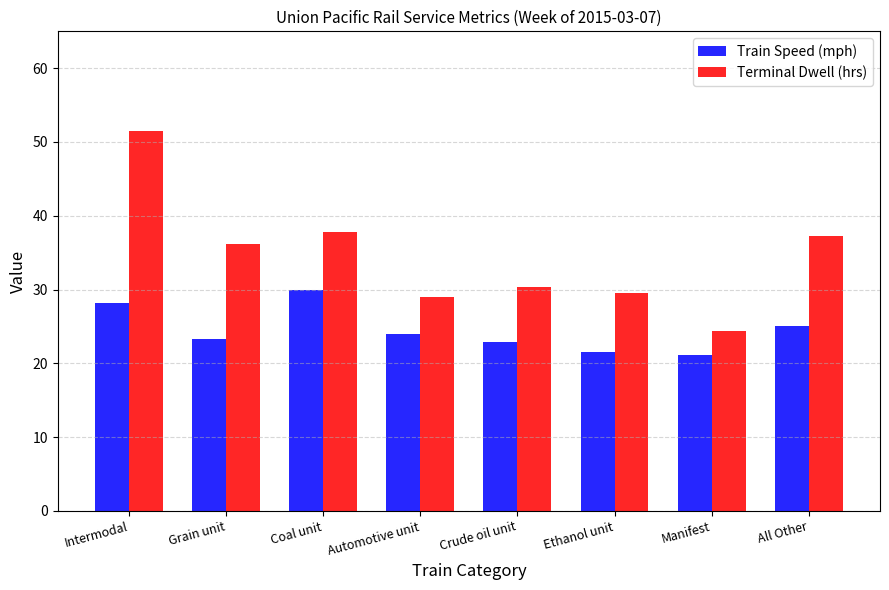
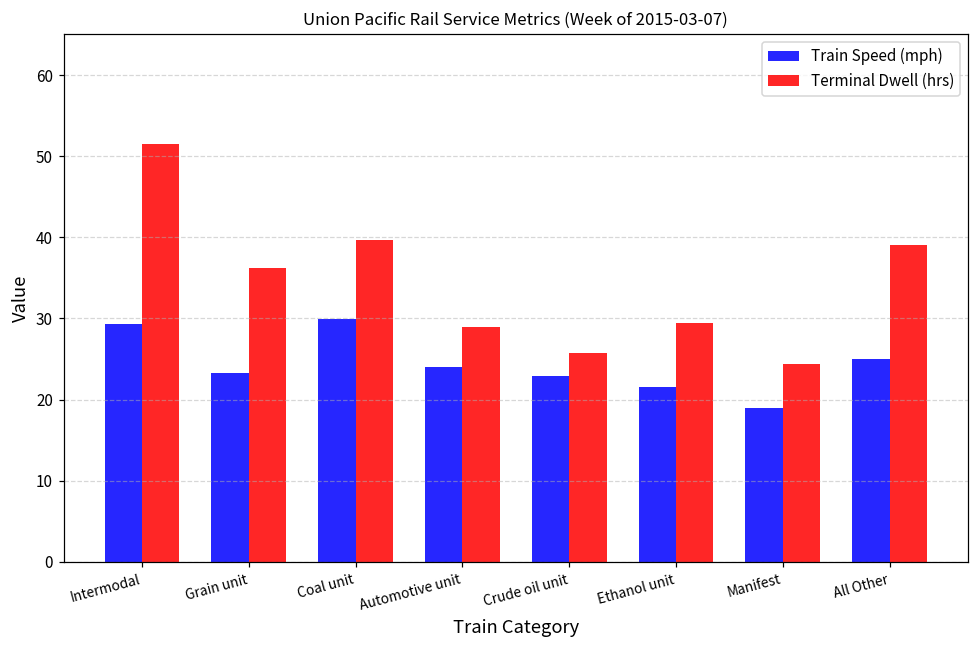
  {
    "Train Speed (mph)": {
-     "Intermodal": 28,
+     "Intermodal": 29,
      "Grain unit": 23,
      "Coal unit": 30,
      "Automotive unit": 24,
      "Crude oil unit": 23,
      "Ethanol unit": 22,
-     "Manifest": 21,
+     "Manifest": 19,
      "All Other": 25
    },
    "Terminal Dwell (hrs)": {
      "Intermodal": 52,
      "Grain unit": 36,
-     "Coal unit": 38,
+     "Coal unit": 40,
      "Automotive unit": 29,
-     "Crude oil unit": 30,
+     "Crude oil unit": 26,
      "Ethanol unit": 30,
      "Manifest": 24,
-     "All Other": 37
+     "All Other": 39
    }
  }
